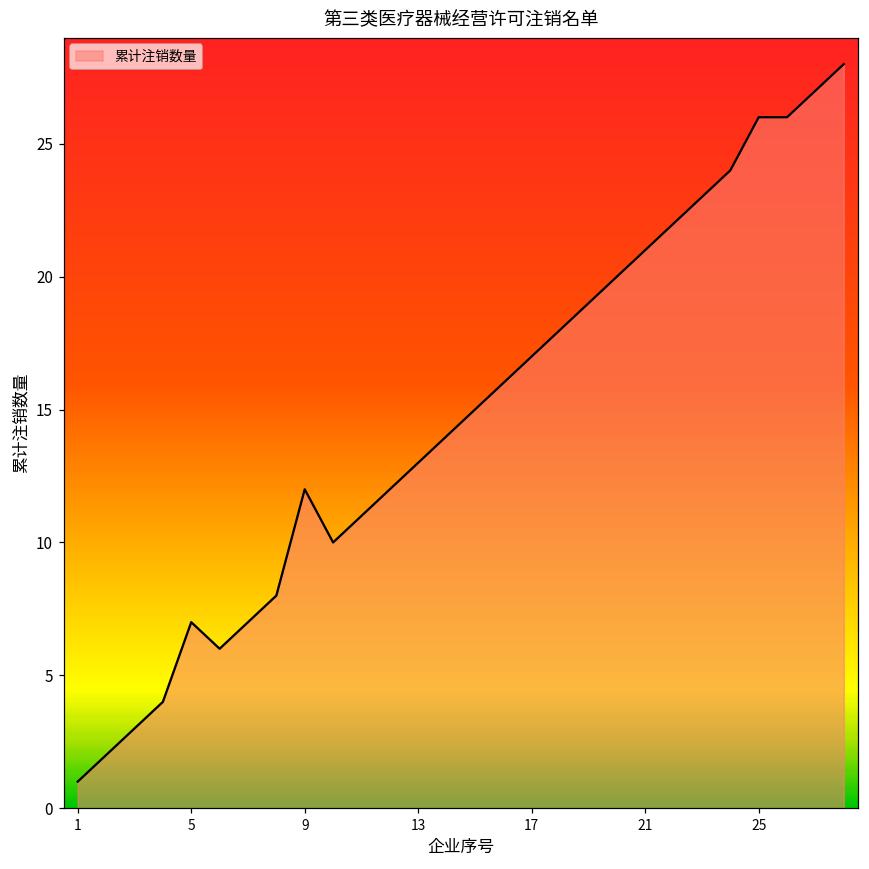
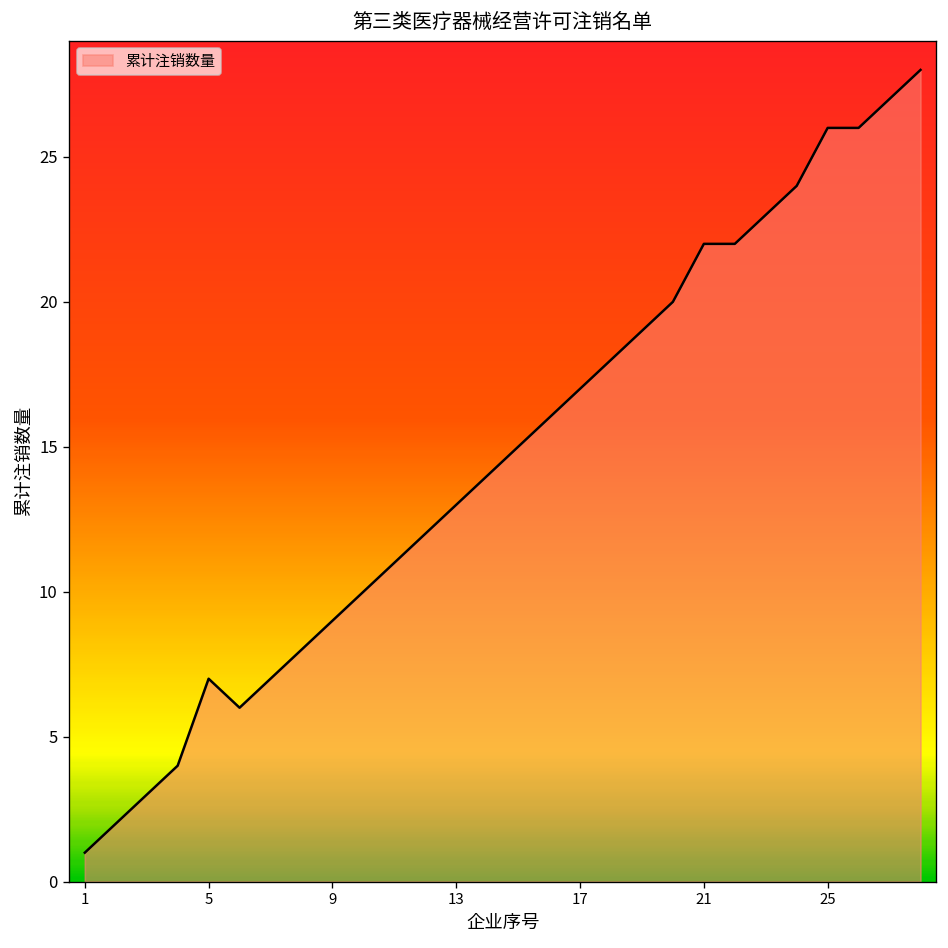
  {
    "1": 1,
    "5": 7,
-   "9": 12,
+   "9": 9,
    "13": 13,
    "17": 17,
-   "21": 21,
+   "21": 22,
    "25": 26
  }
